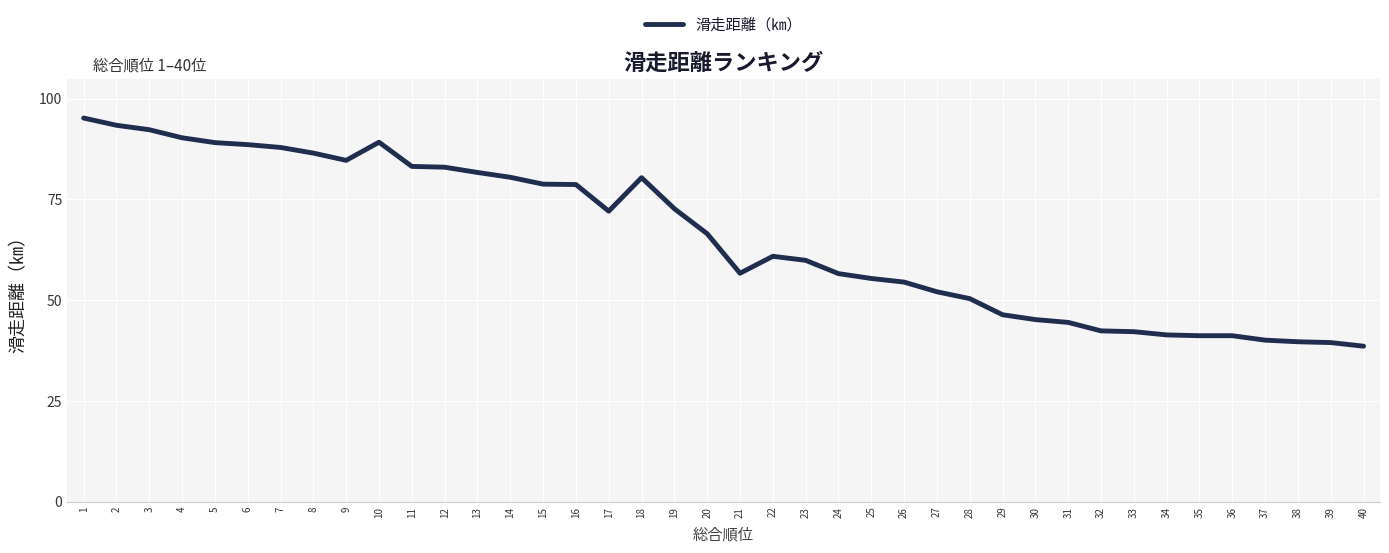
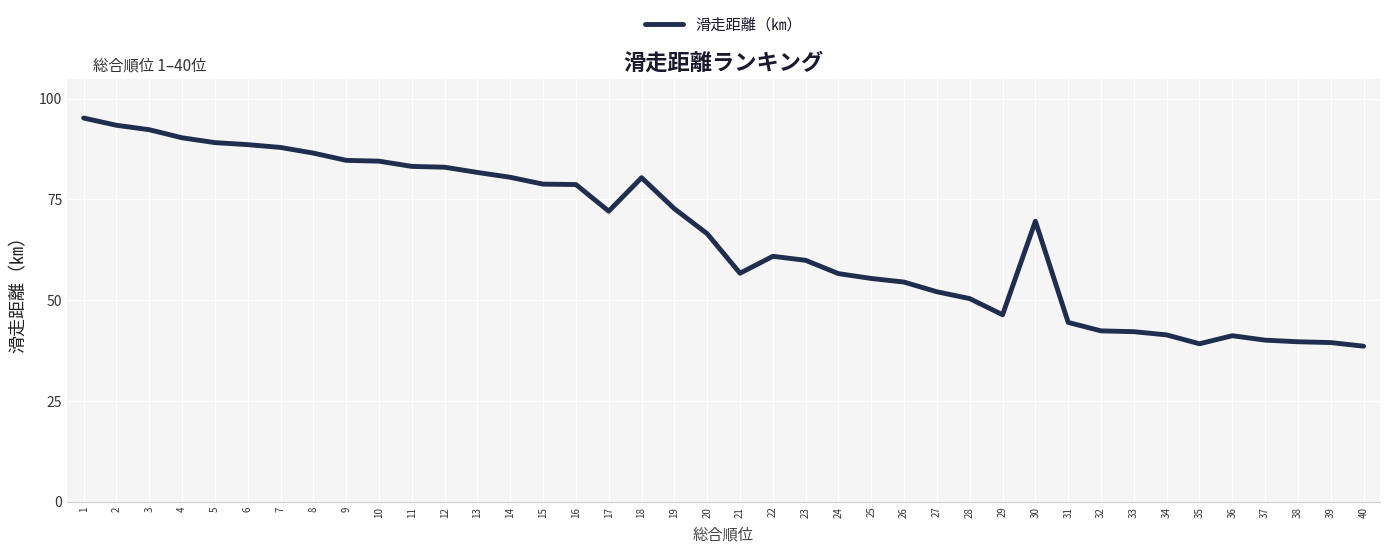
  {
    "1": 95,
    "2": 93,
    "3": 92,
    "4": 90,
    "5": 89,
    "6": 89,
    "7": 88,
    "8": 87,
    "9": 85,
-   "10": 89,
+   "10": 85,
    "11": 83,
    "12": 83,
    "13": 82,
    "14": 81,
    "15": 79,
    "16": 79,
    "17": 72,
    "18": 80,
    "19": 73,
    "20": 67,
    "21": 57,
    "22": 61,
    "23": 60,
    "24": 57,
    "25": 55,
    "26": 55,
    "27": 52,
    "28": 50,
    "29": 46,
-   "30": 45,
+   "30": 70,
    "31": 45,
    "32": 42,
    "33": 42,
    "34": 41,
-   "35": 41,
+   "35": 39,
    "36": 41,
    "37": 40,
    "38": 40,
    "39": 40,
    "40": 39
  }
